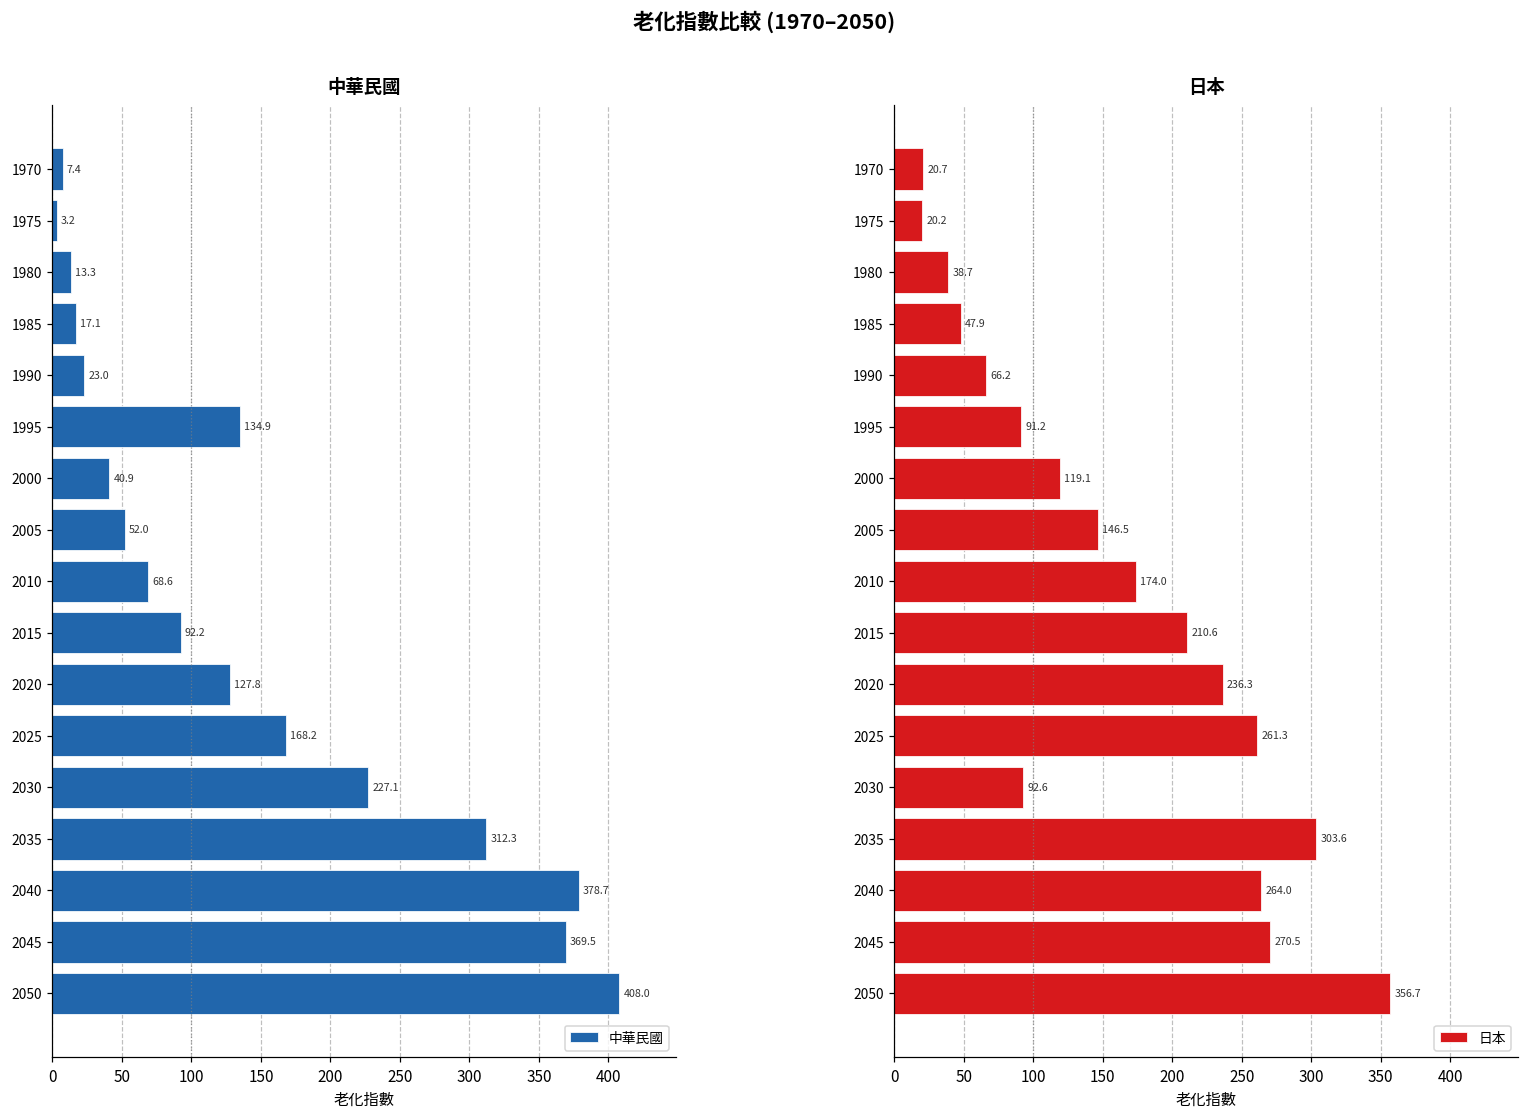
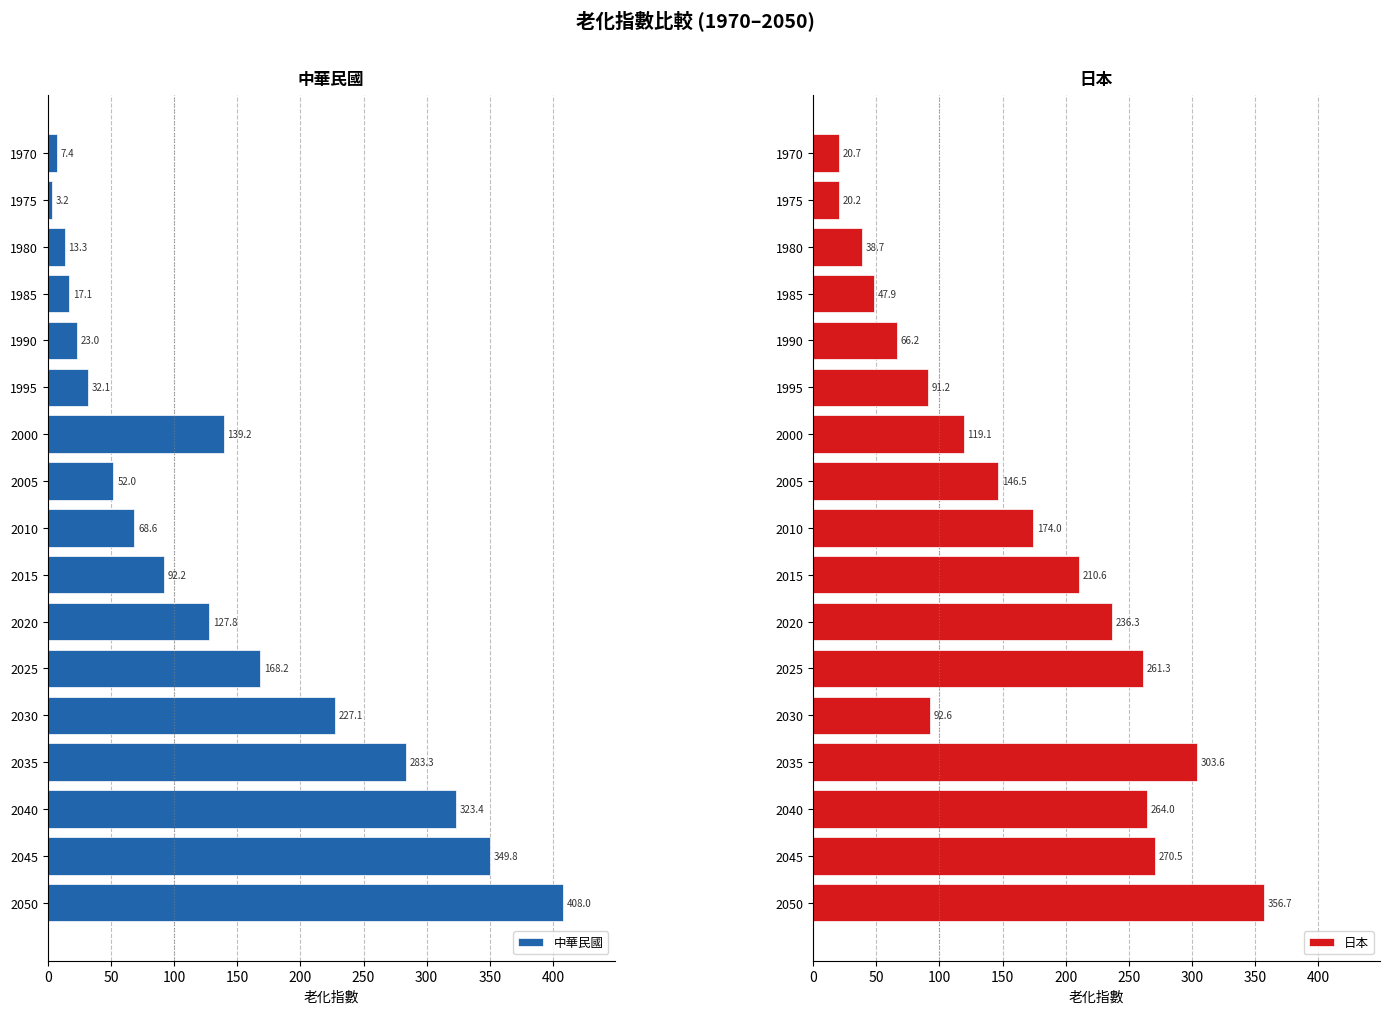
  {
    "中華民國": {
      "1970": 7.4,
      "1975": 3.2,
      "1980": 13.3,
      "1985": 17.1,
      "1990": 23.0,
-     "1995": 134.9,
-     "2000": 40.9,
+     "1995": 32.1,
+     "2000": 139.2,
      "2005": 52.0,
      "2010": 68.6,
      "2015": 92.2,
      "2020": 127.8,
      "2025": 168.2,
      "2030": 227.1,
-     "2035": 312.3,
-     "2040": 378.7,
-     "2045": 369.5,
+     "2035": 283.3,
+     "2040": 323.4,
+     "2045": 349.8,
      "2050": 408.0
    },
    "日本": {
      "1970": 20.7,
      "1975": 20.2,
      "1980": 38.7,
      "1985": 47.9,
      "1990": 66.2,
      "1995": 91.2,
      "2000": 119.1,
      "2005": 146.5,
      "2010": 174.0,
      "2015": 210.6,
      "2020": 236.3,
      "2025": 261.3,
      "2030": 92.6,
      "2035": 303.6,
      "2040": 264.0,
      "2045": 270.5,
      "2050": 356.7
    }
  }
